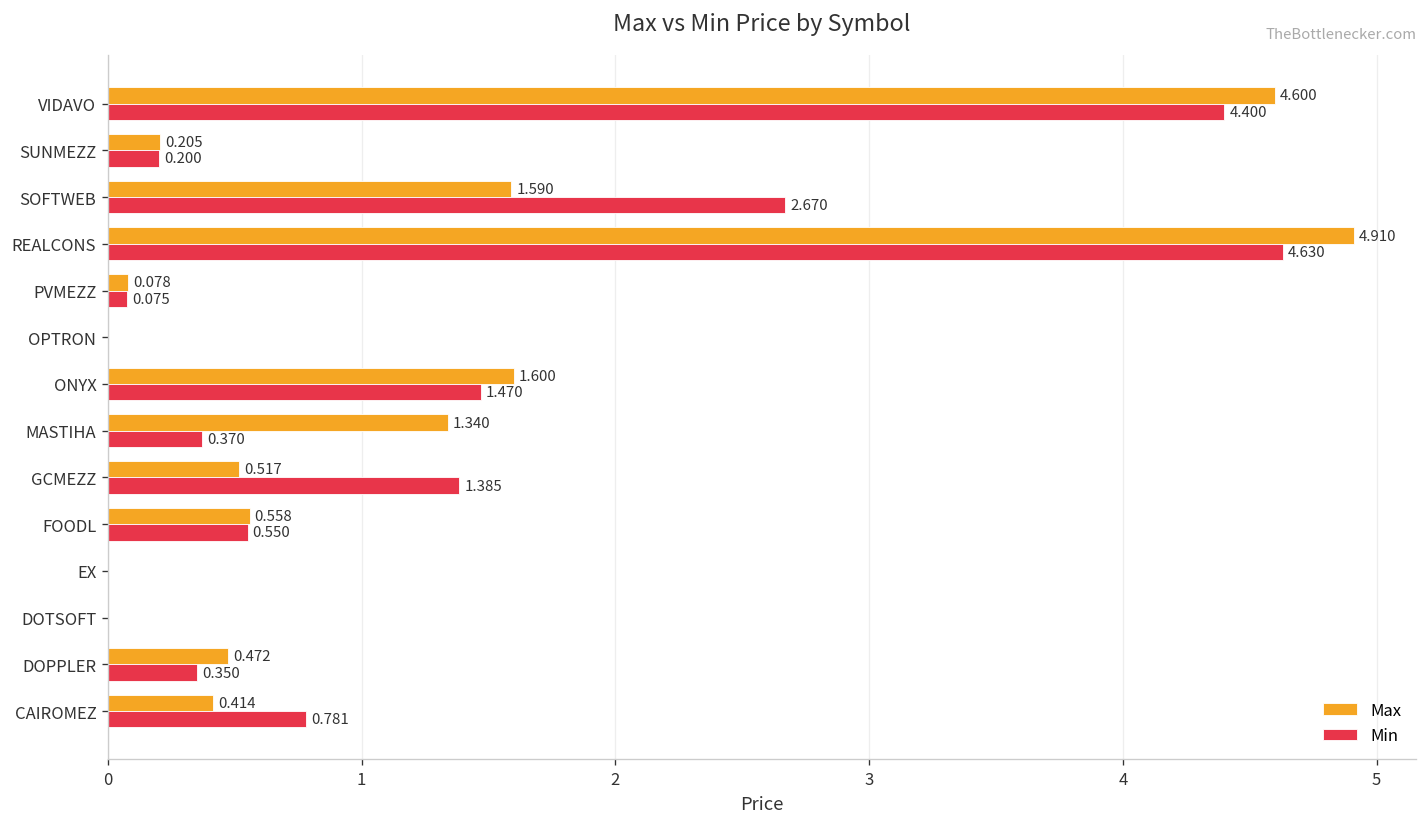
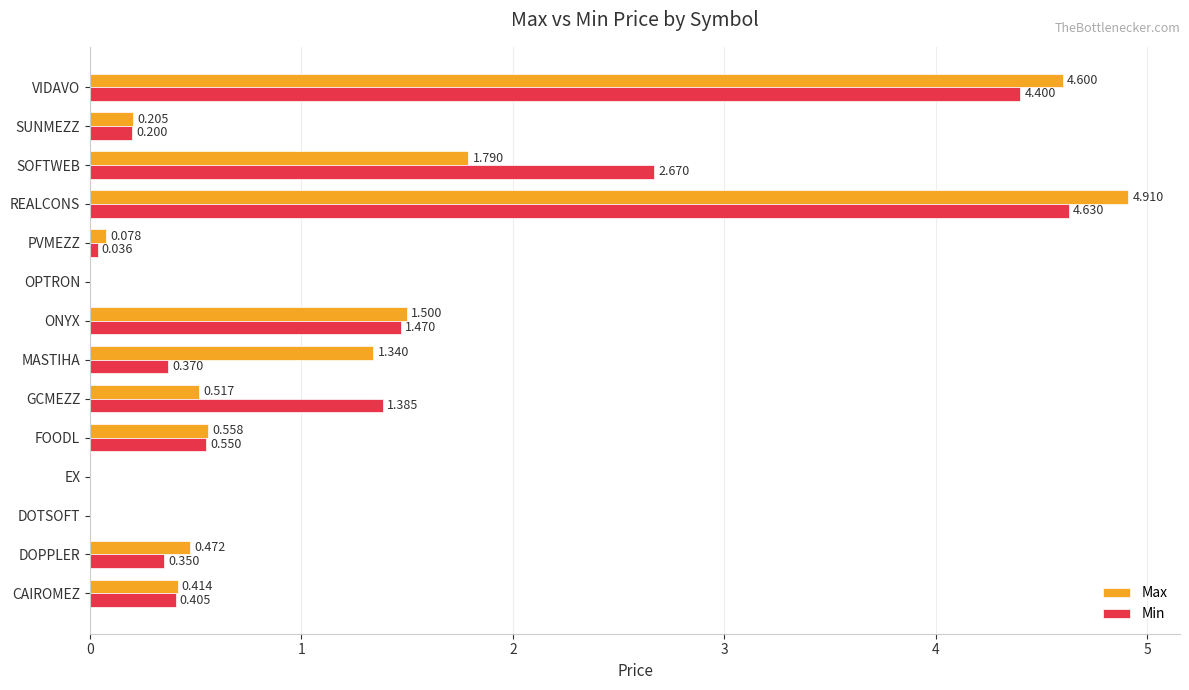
  {
    "Max": {
      "VIDAVO": 4.600,
      "SUNMEZZ": 0.205,
-     "SOFTWEB": 1.590,
+     "SOFTWEB": 1.790,
      "REALCONS": 4.910,
      "PVMEZZ": 0.078,
-     "ONYX": 1.600,
+     "ONYX": 1.500,
      "MASTIHA": 1.340,
      "GCMEZZ": 0.517,
      "FOODL": 0.558,
      "DOPPLER": 0.472,
      "CAIROMEZ": 0.414
    },
    "Min": {
      "VIDAVO": 4.400,
      "SUNMEZZ": 0.200,
      "SOFTWEB": 2.670,
      "REALCONS": 4.630,
-     "PVMEZZ": 0.075,
+     "PVMEZZ": 0.036,
      "ONYX": 1.470,
      "MASTIHA": 0.370,
      "GCMEZZ": 1.385,
      "FOODL": 0.550,
      "DOPPLER": 0.350,
-     "CAIROMEZ": 0.781
+     "CAIROMEZ": 0.405
    }
  }
